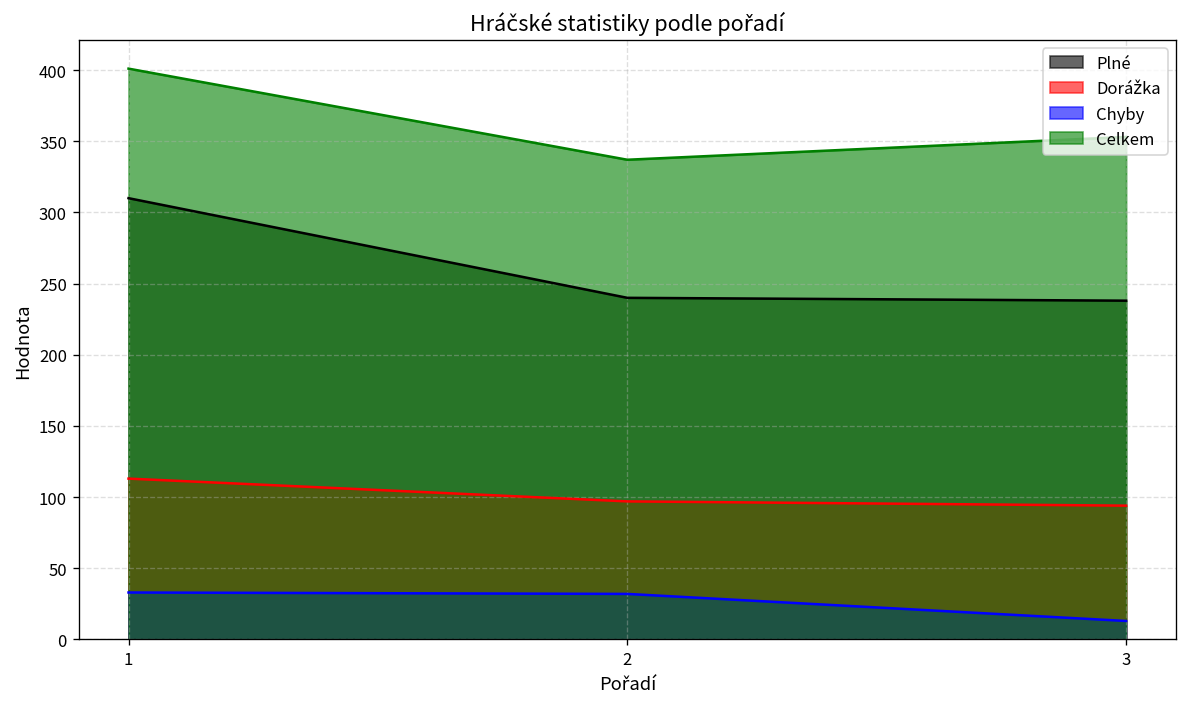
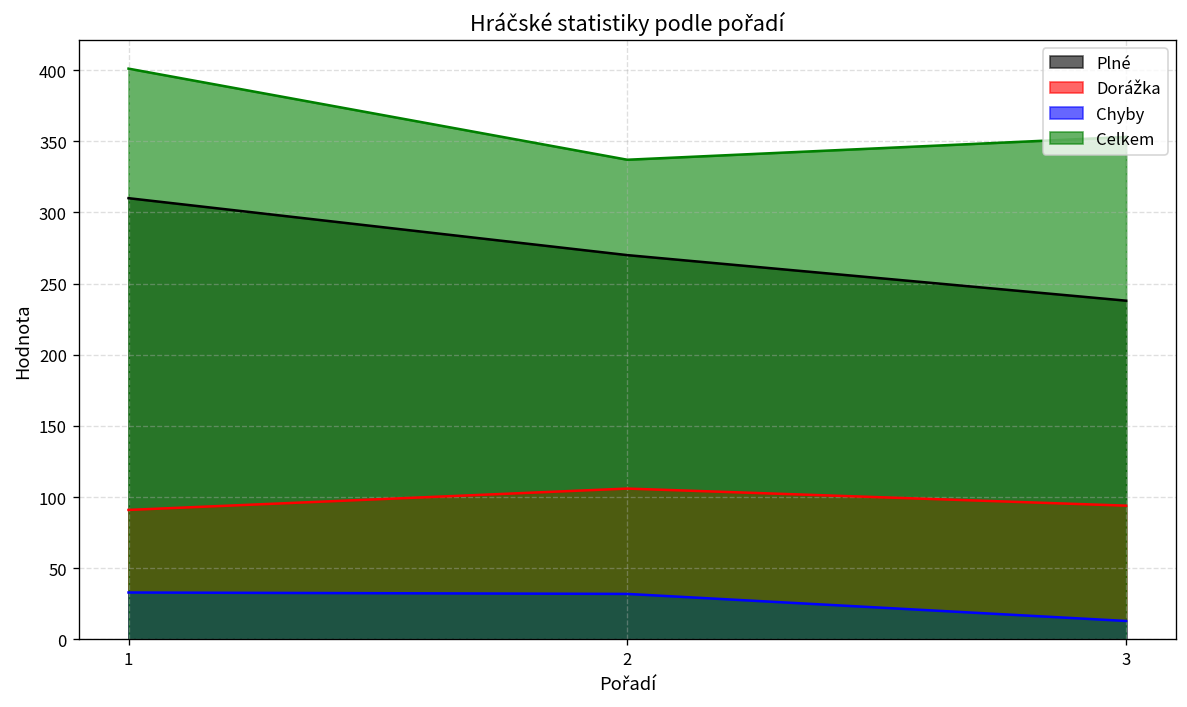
  {
    "Plné": {
      "1": 310,
-     "2": 240,
+     "2": 270,
      "3": 238
    },
    "Dorážka": {
-     "1": 113,
-     "2": 97,
+     "1": 91,
+     "2": 106,
      "3": 94
    },
    "Chyby": {
      "1": 33,
      "2": 32,
      "3": 13
    },
    "Celkem": {
      "1": 401,
      "2": 337
    }
  }
